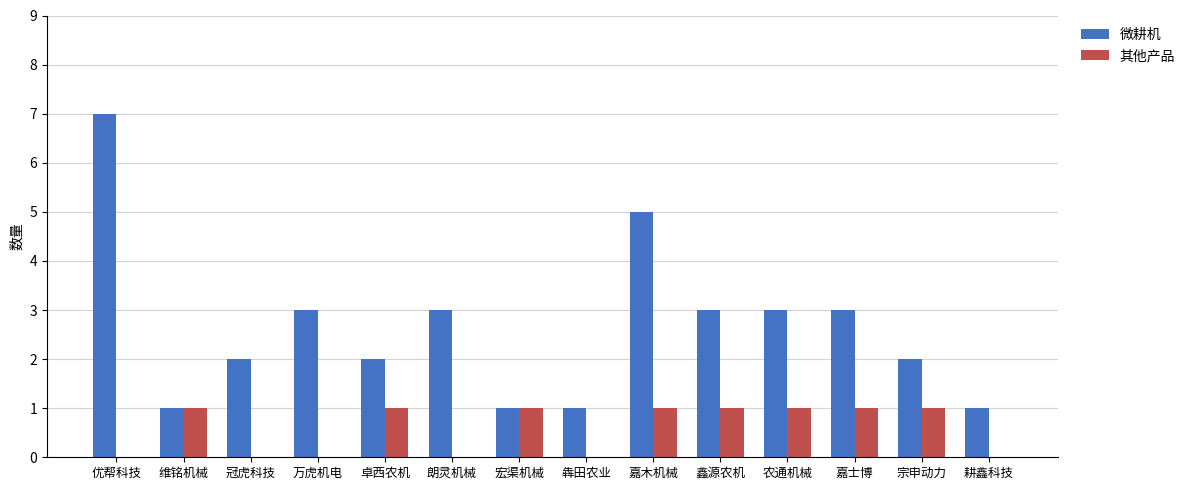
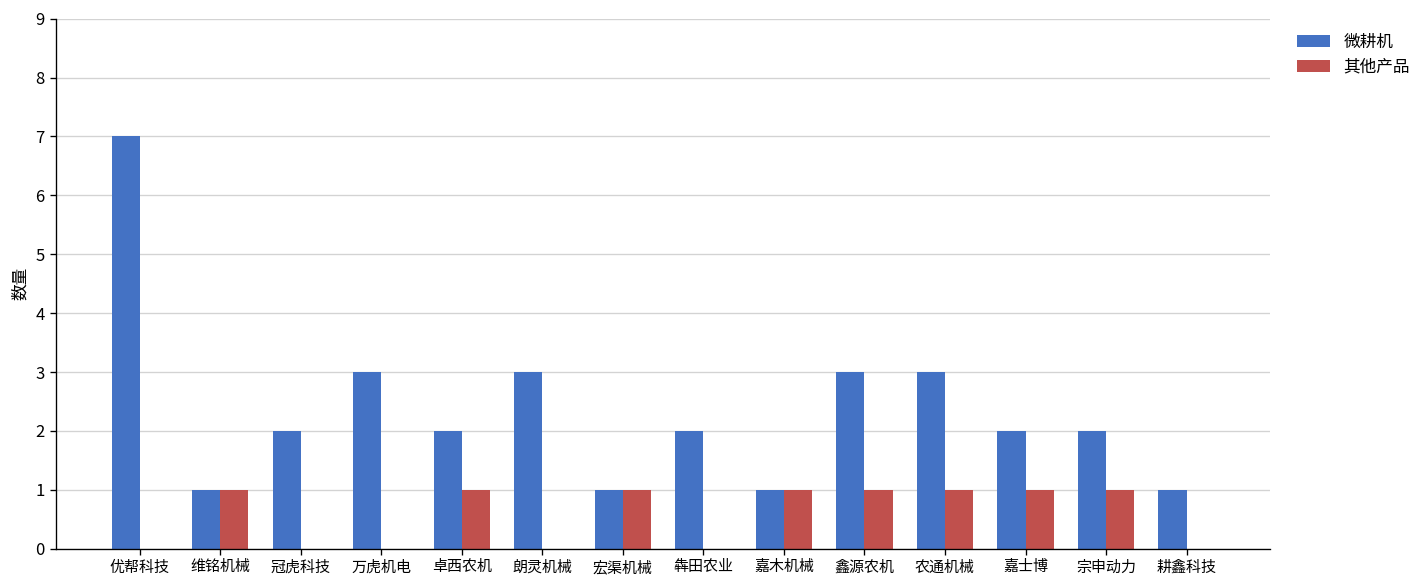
  {
    "微耕机": {
      "优帮科技": 7,
      "维铭机械": 1,
      "冠虎科技": 2,
      "万虎机电": 3,
      "卓西农机": 2,
      "朗灵机械": 3,
      "宏渠机械": 1,
-     "犇田农业": 1,
-     "嘉木机械": 5,
+     "犇田农业": 2,
+     "嘉木机械": 1,
      "鑫源农机": 3,
      "农通机械": 3,
-     "嘉士博": 3,
+     "嘉士博": 2,
      "宗申动力": 2,
      "耕鑫科技": 1
    },
    "其他产品": {
      "优帮科技": 0,
      "维铭机械": 1,
      "冠虎科技": 0,
      "万虎机电": 0,
      "卓西农机": 1,
      "朗灵机械": 0,
      "宏渠机械": 1,
      "犇田农业": 0,
      "嘉木机械": 1,
      "鑫源农机": 1,
      "农通机械": 1,
      "嘉士博": 1,
      "宗申动力": 1,
      "耕鑫科技": 0
    }
  }
